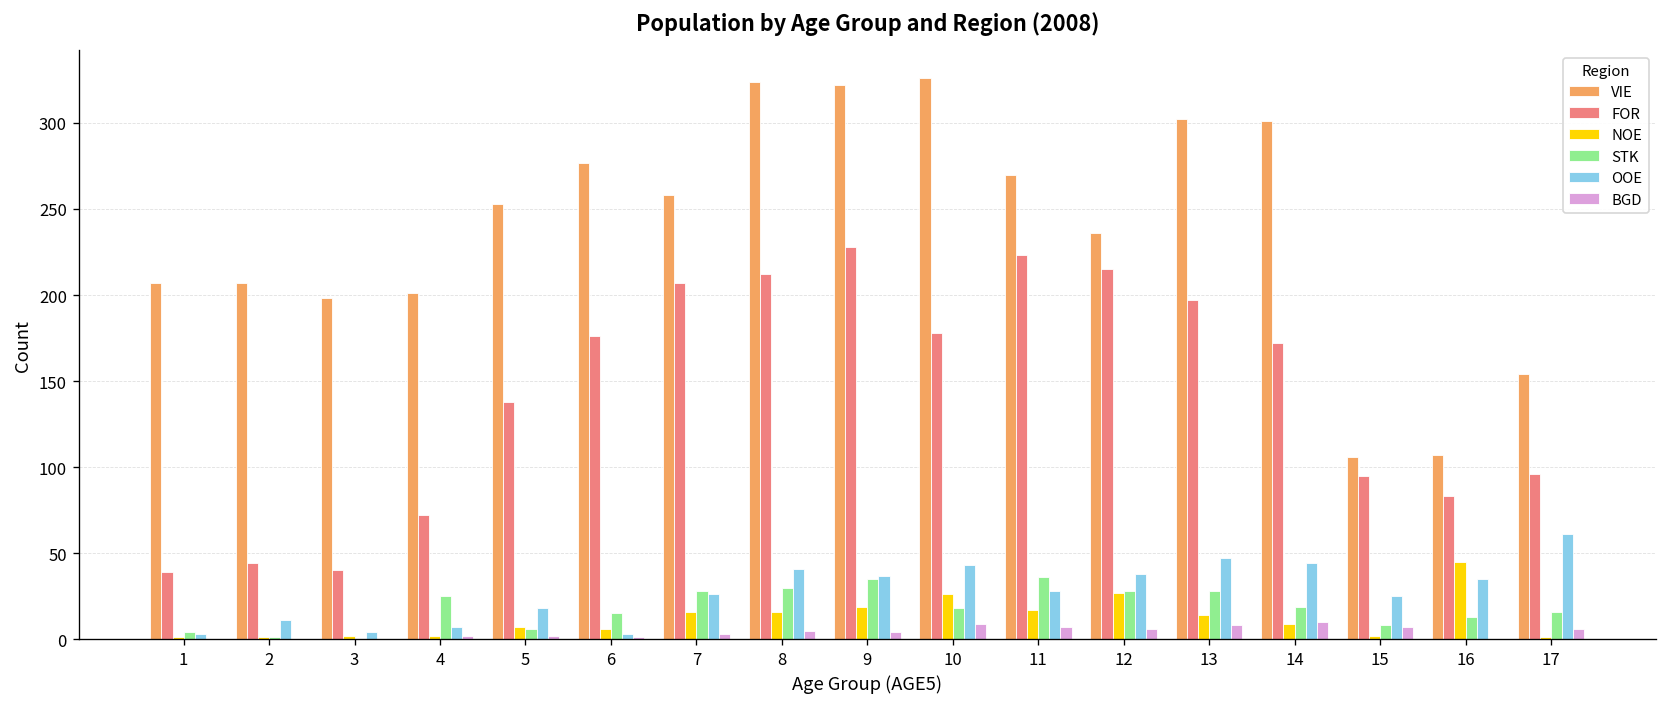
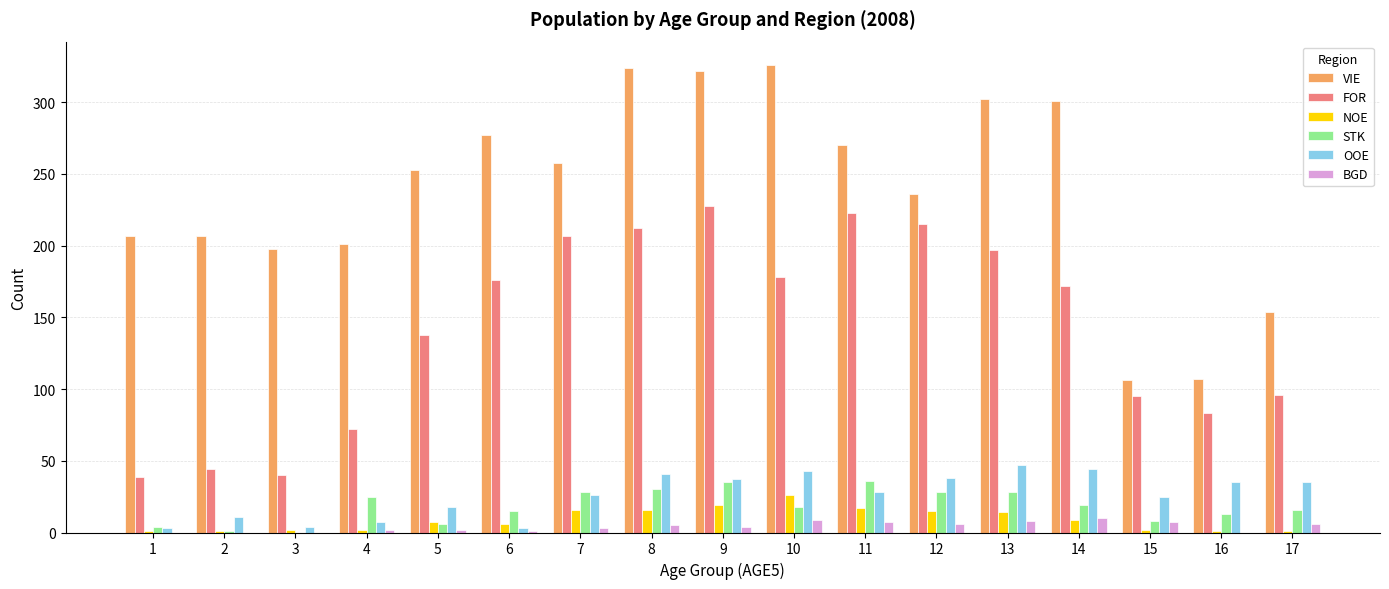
  {
    "NOE": {
      "3": 2,
      "4": 2,
      "5": 7,
      "6": 6,
      "7": 16,
      "8": 16,
      "9": 19,
      "10": 26,
      "11": 17,
-     "12": 27,
+     "12": 15,
      "13": 14,
      "14": 9,
      "15": 2,
-     "16": 45
+     "16": 1
    },
    "STK": {
      "1": 4,
      "3": 0,
      "4": 25,
      "5": 6,
      "6": 15,
      "7": 28,
      "8": 30,
      "9": 35,
      "10": 18,
      "11": 36,
      "12": 28,
      "13": 28,
      "14": 19,
      "15": 8,
      "16": 13,
      "17": 16
    },
    "OOE": {
      "1": 3,
      "2": 11,
      "3": 4,
      "4": 7,
      "5": 18,
      "6": 3,
      "7": 26,
      "8": 41,
      "9": 37,
      "10": 43,
      "11": 28,
      "12": 38,
      "13": 47,
      "14": 44,
      "15": 25,
      "16": 35,
-     "17": 61
+     "17": 35
    },
    "BGD": {
      "1": 0,
      "2": 0,
      "3": 0,
      "4": 2,
      "5": 2,
      "7": 3,
      "8": 5,
      "9": 4,
      "10": 9,
      "11": 7,
      "12": 6,
      "13": 8,
      "14": 10,
      "15": 7,
      "16": 0,
      "17": 6
    }
  }
